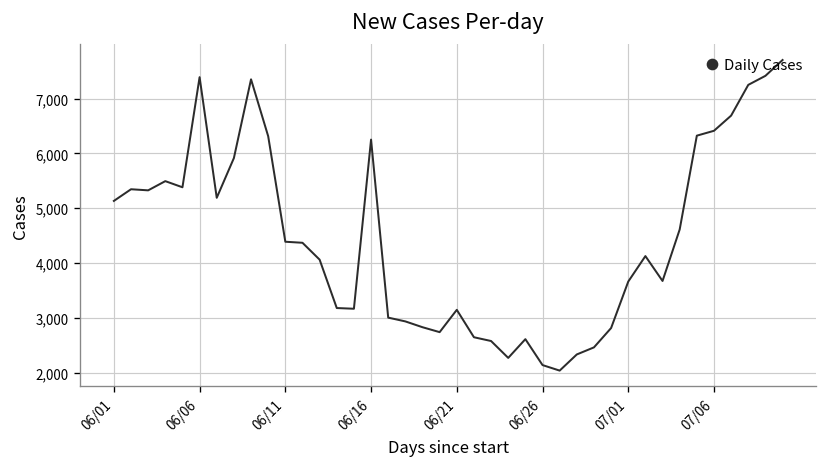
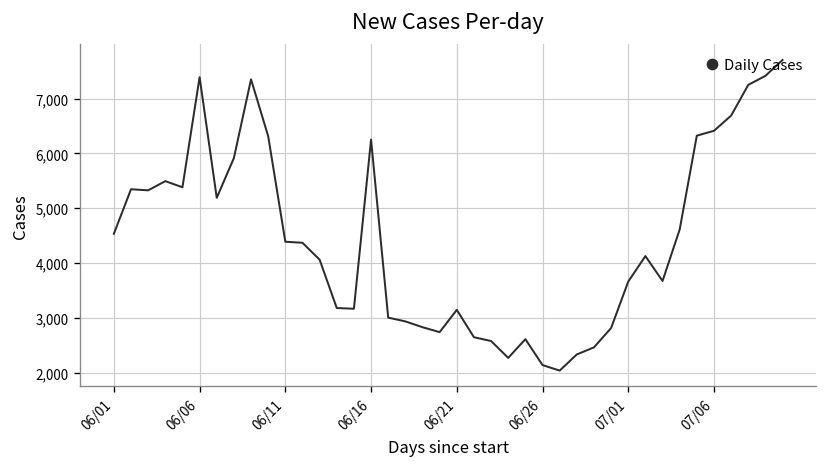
  {
-   "06/01": "5,100",
+   "06/01": "4,500",
    "06/06": "7,400",
    "06/11": "4,400",
    "06/16": "6,300",
    "06/21": "3,100",
    "06/26": "2,100",
    "07/01": "3,700",
    "07/06": "6,400"
  }
